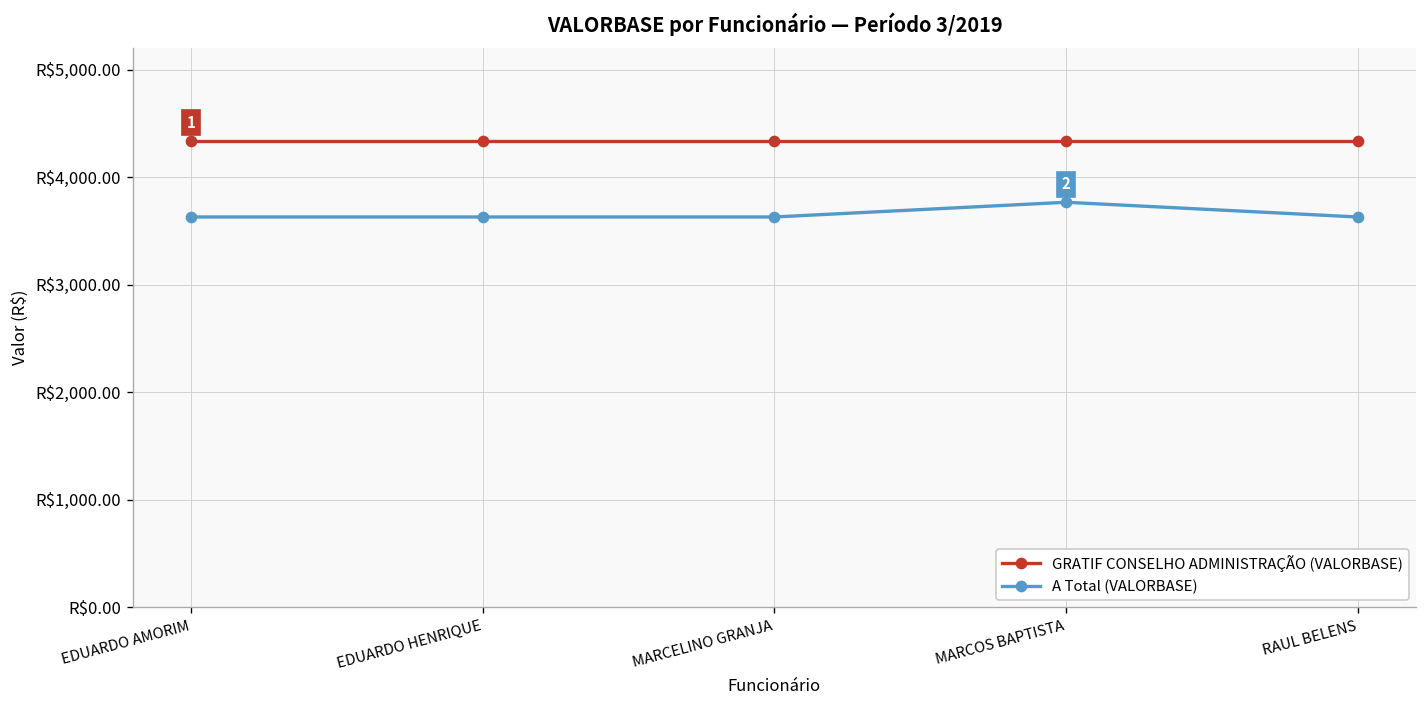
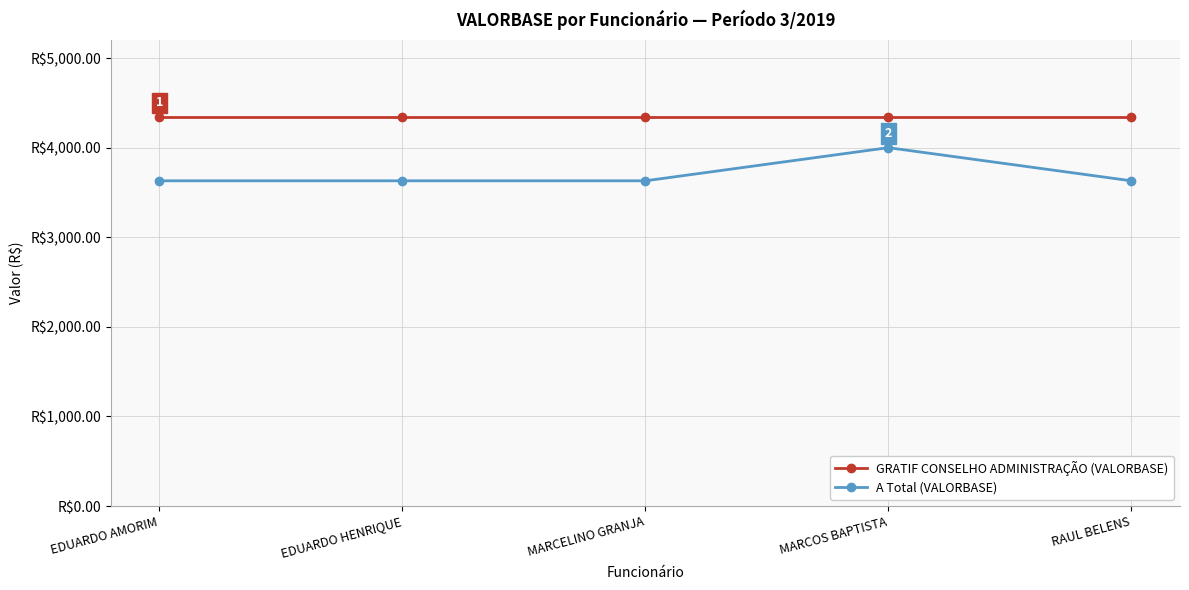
  {
    "GRATIF CONSELHO ADMINISTRAÇÃO (VALORBASE)": {
      "EDUARDO HENRIQUE": "R$4,300",
      "MARCELINO GRANJA": "R$4,300",
      "MARCOS BAPTISTA": "R$4,300",
      "RAUL BELENS": "R$4,300"
    },
    "A Total (VALORBASE)": {
      "EDUARDO AMORIM": "R$3,600",
      "EDUARDO HENRIQUE": "R$3,600",
      "MARCELINO GRANJA": "R$3,600",
-     "MARCOS BAPTISTA": "R$3,800",
+     "MARCOS BAPTISTA": "R$4,000",
      "RAUL BELENS": "R$3,600"
    }
  }
